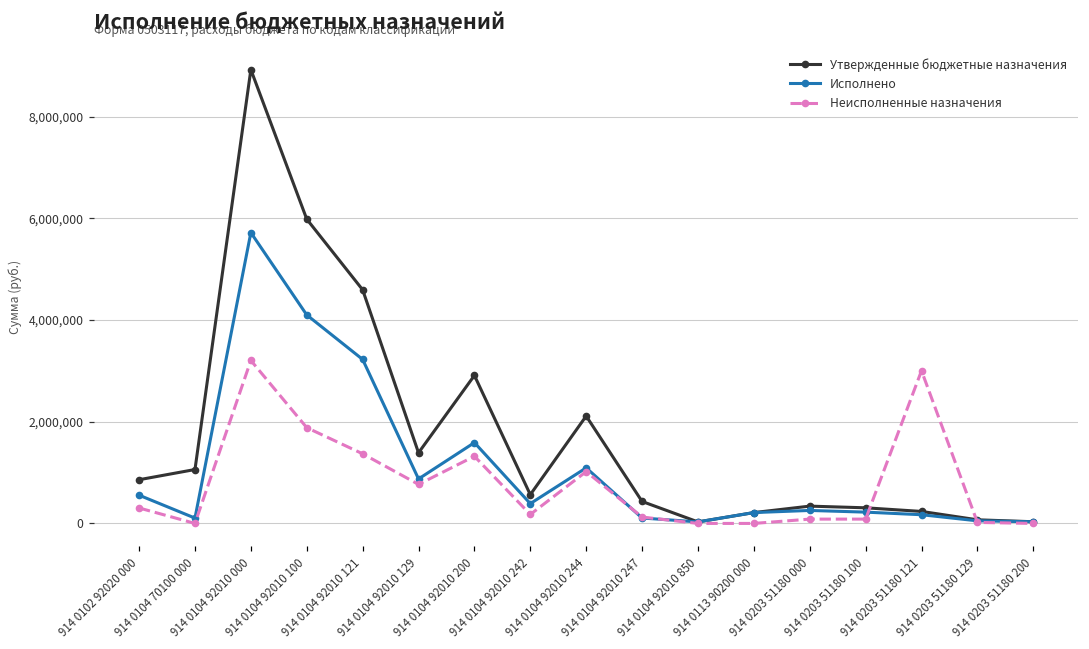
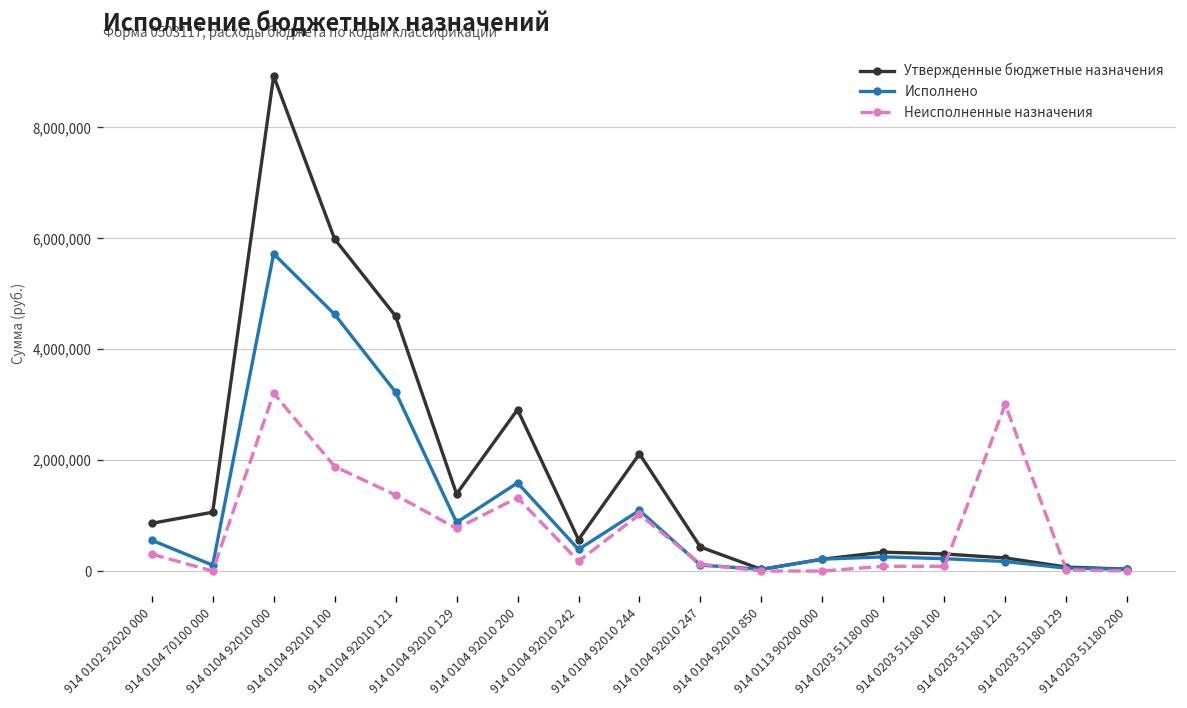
  {
    "Утвержденные бюджетные назначения": {
      "914 0102 92020 000": "900,000",
      "914 0104 70100 000": "1,100,000",
      "914 0104 92010 000": "8,900,000",
      "914 0104 92010 100": "6,000,000",
      "914 0104 92010 121": "4,600,000",
      "914 0104 92010 129": "1,400,000",
      "914 0104 92010 200": "2,900,000",
      "914 0104 92010 242": "600,000",
      "914 0104 92010 244": "2,100,000",
      "914 0104 92010 247": "400,000",
      "914 0203 51180 000": "300,000",
      "914 0203 51180 100": "300,000",
      "914 0203 51180 121": "200,000"
    },
    "Исполнено": {
      "914 0102 92020 000": "600,000",
      "914 0104 70100 000": "100,000",
      "914 0104 92010 000": "5,700,000",
-     "914 0104 92010 100": "4,100,000",
+     "914 0104 92010 100": "4,600,000",
      "914 0104 92010 121": "3,200,000",
      "914 0104 92010 129": "900,000",
      "914 0104 92010 200": "1,600,000",
      "914 0104 92010 242": "400,000",
      "914 0104 92010 244": "1,100,000",
      "914 0203 51180 000": "300,000",
      "914 0203 51180 100": "200,000",
      "914 0203 51180 121": "200,000"
    },
    "Неисполненные назначения": {
      "914 0102 92020 000": "300,000",
      "914 0104 70100 000": "0",
      "914 0104 92010 000": "3,200,000",
      "914 0104 92010 100": "1,900,000",
      "914 0104 92010 121": "1,400,000",
      "914 0104 92010 129": "800,000",
      "914 0104 92010 200": "1,300,000",
      "914 0104 92010 242": "200,000",
      "914 0104 92010 244": "1,000,000",
      "914 0113 90200 000": "0",
      "914 0203 51180 000": "100,000",
      "914 0203 51180 100": "100,000",
      "914 0203 51180 121": "3,000,000"
    }
  }
